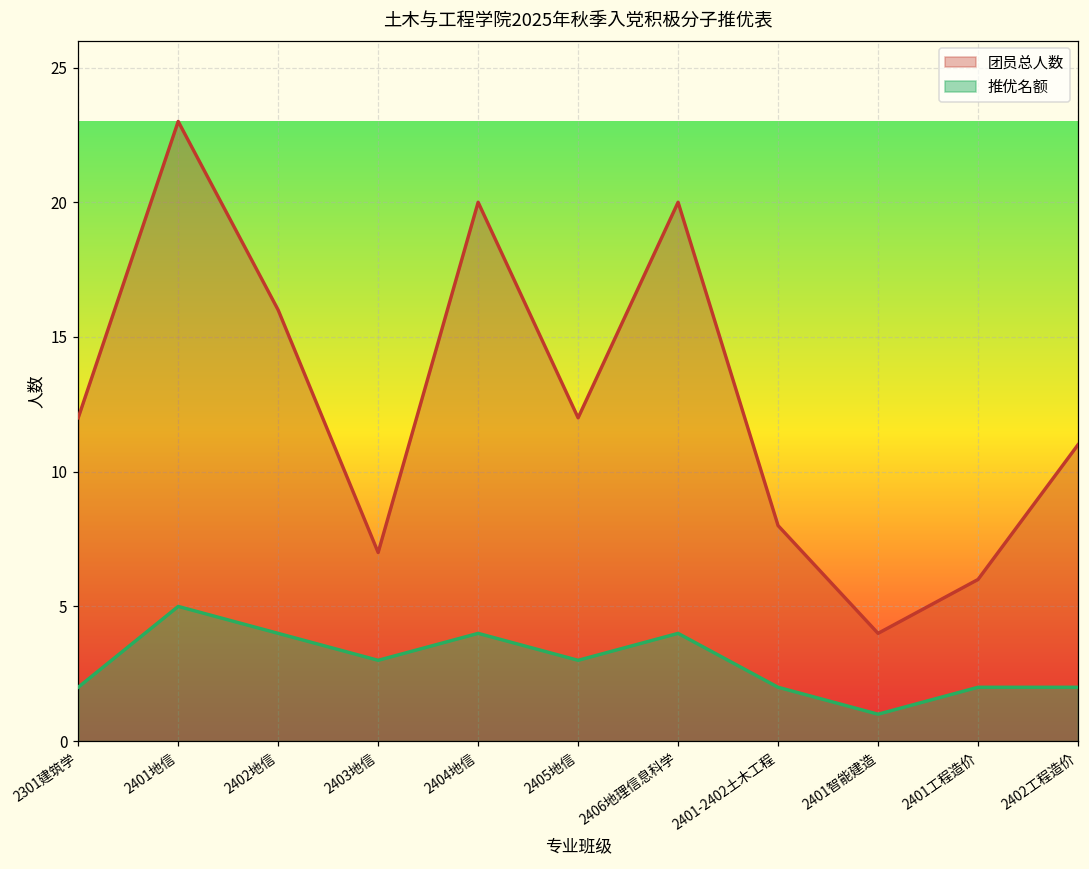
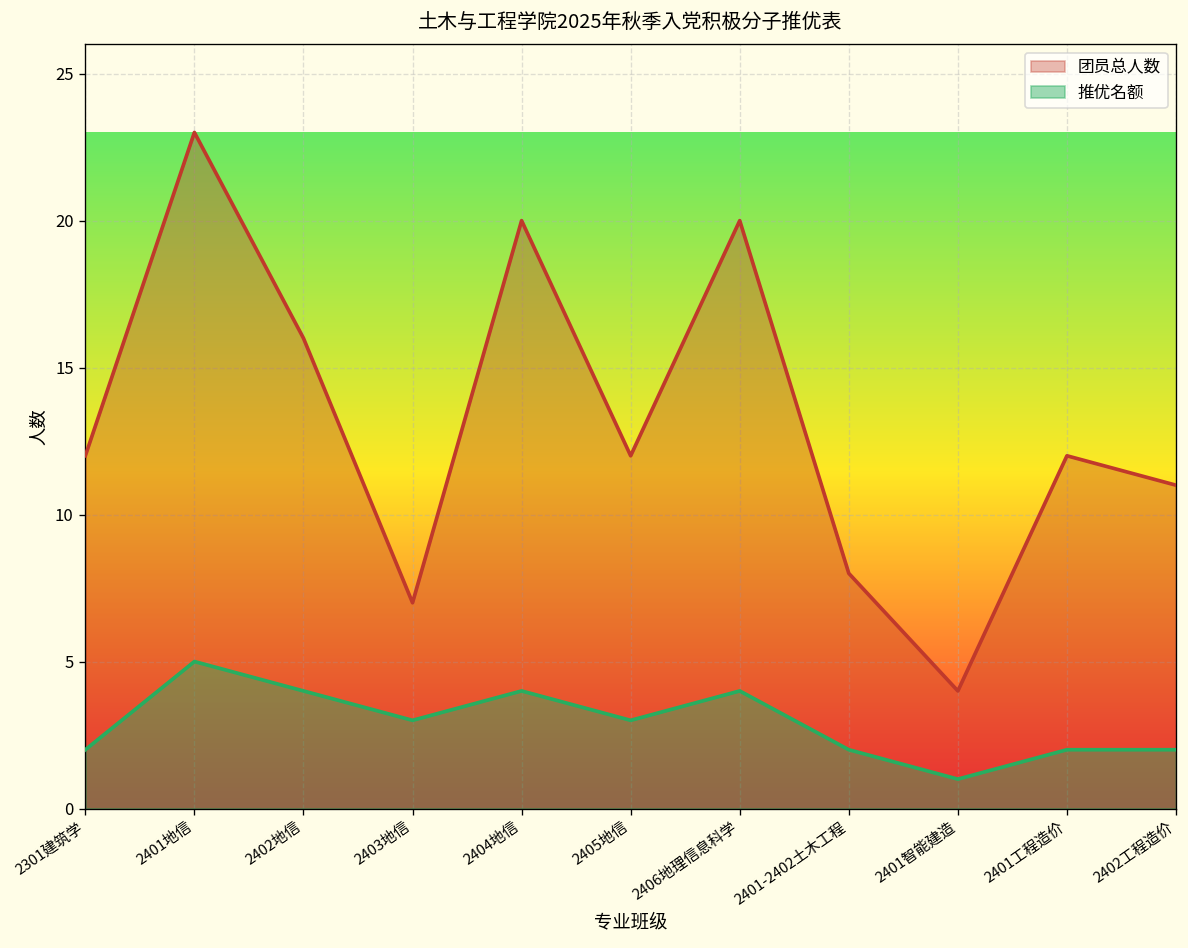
  {
    "团员总人数": {
      "2301建筑学": 12,
      "2401地信": 23,
      "2402地信": 16,
      "2403地信": 7,
      "2404地信": 20,
      "2405地信": 12,
      "2406地理信息科学": 20,
      "2401-2402土木工程": 8,
      "2401智能建造": 4,
-     "2401工程造价": 6,
+     "2401工程造价": 12,
      "2402工程造价": 11
    },
    "推优名额": {
      "2301建筑学": 2,
      "2401地信": 5,
      "2402地信": 4,
      "2403地信": 3,
      "2404地信": 4,
      "2405地信": 3,
      "2406地理信息科学": 4,
      "2401-2402土木工程": 2,
      "2401智能建造": 1,
      "2401工程造价": 2,
      "2402工程造价": 2
    }
  }
